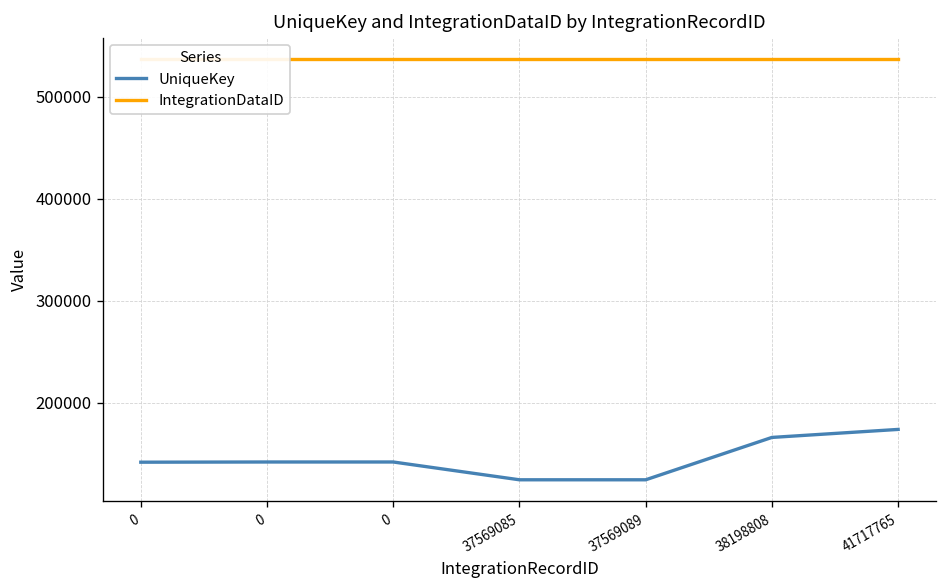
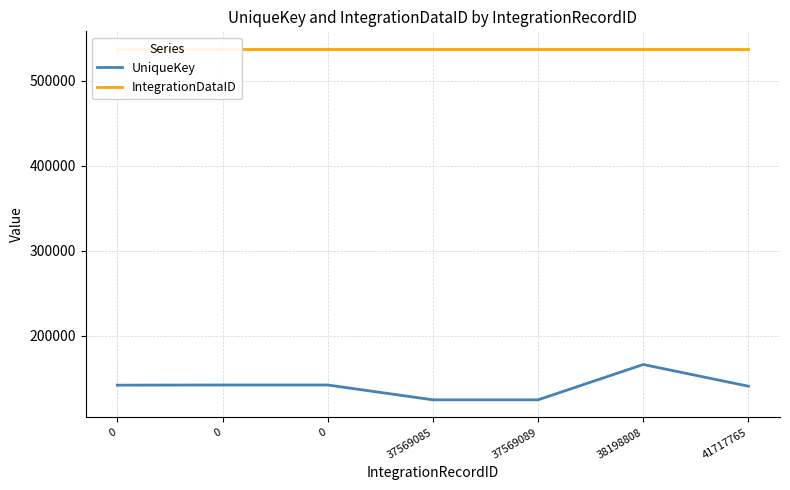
  {
    "UniqueKey": {
      "37569085": 120000,
      "37569089": 120000,
      "38198808": 170000,
-     "41717765": 170000
+     "41717765": 140000
    },
    "IntegrationDataID": {
      "37569085": 540000,
      "37569089": 540000,
      "38198808": 540000,
      "41717765": 540000
    }
  }
